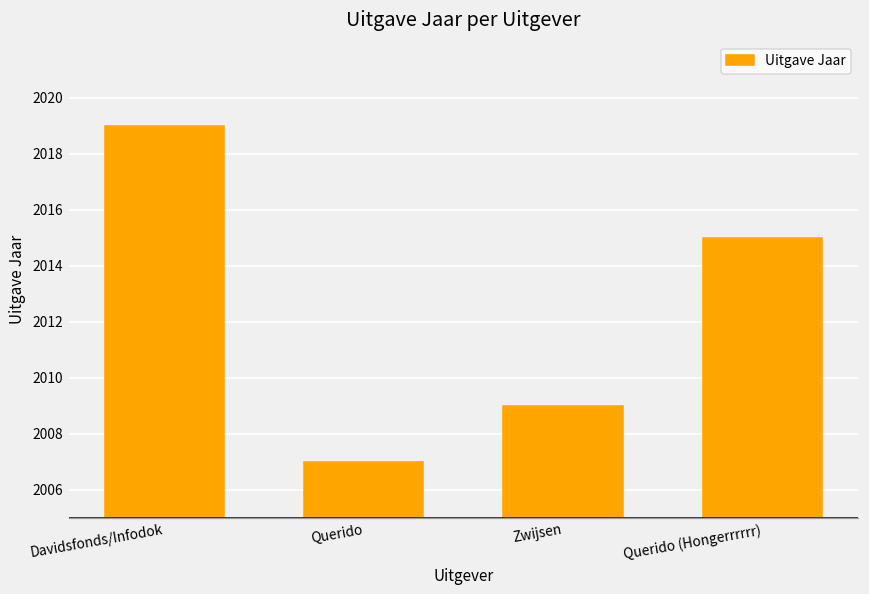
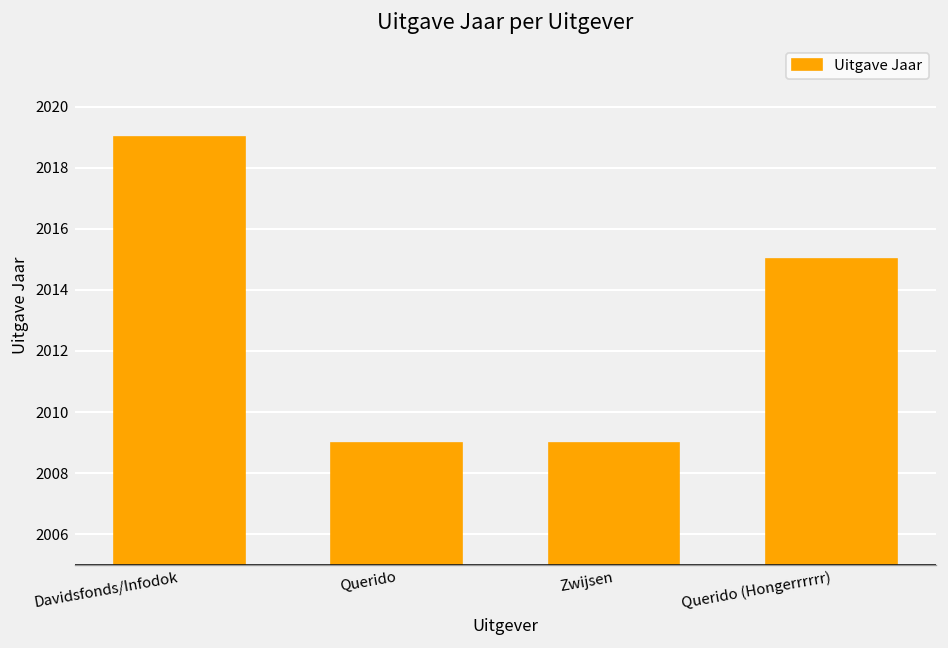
  {
    "Davidsfonds/Infodok": 2019,
-   "Querido": 2007,
+   "Querido": 2009,
    "Zwijsen": 2009,
    "Querido (Hongerrrrrr)": 2015
  }
